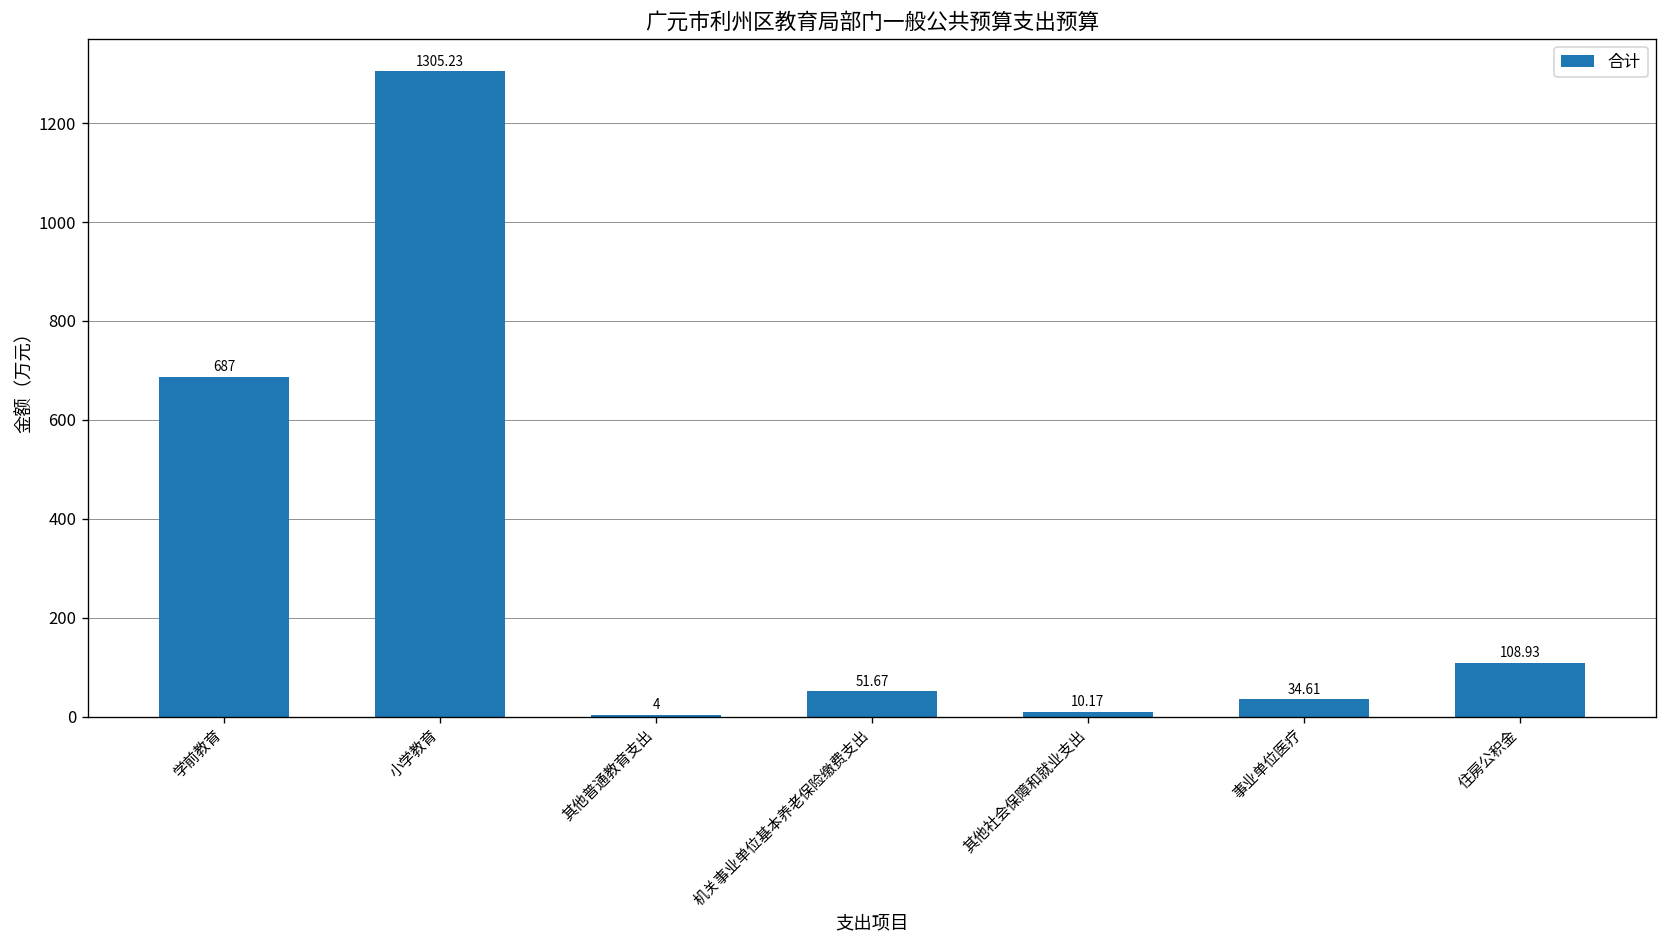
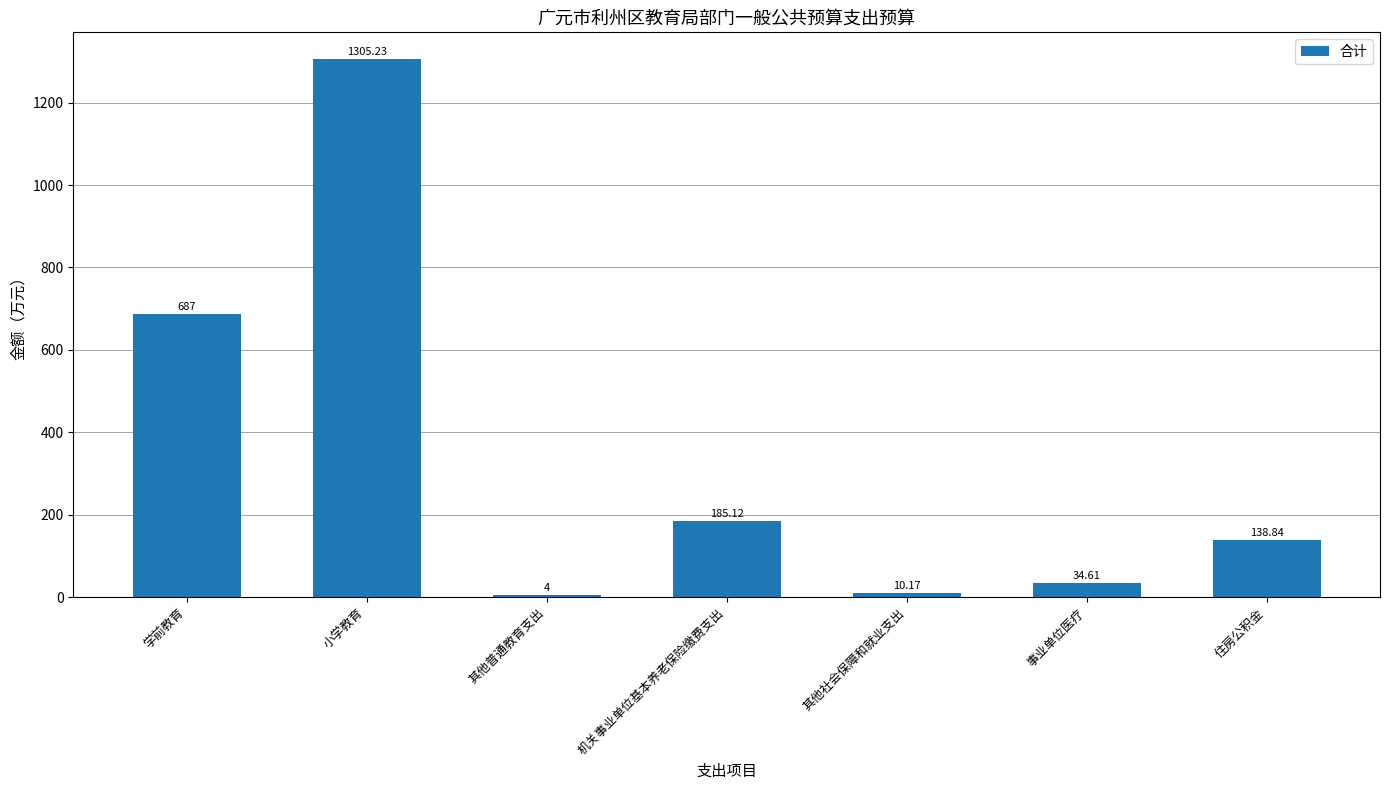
  {
    "学前教育": 687,
    "小学教育": 1305.23,
    "其他普通教育支出": 4,
-   "机关事业单位基本养老保险缴费支出": 51.67,
+   "机关事业单位基本养老保险缴费支出": 185.12,
    "其他社会保障和就业支出": 10.17,
    "事业单位医疗": 34.61,
-   "住房公积金": 108.93
+   "住房公积金": 138.84
  }
